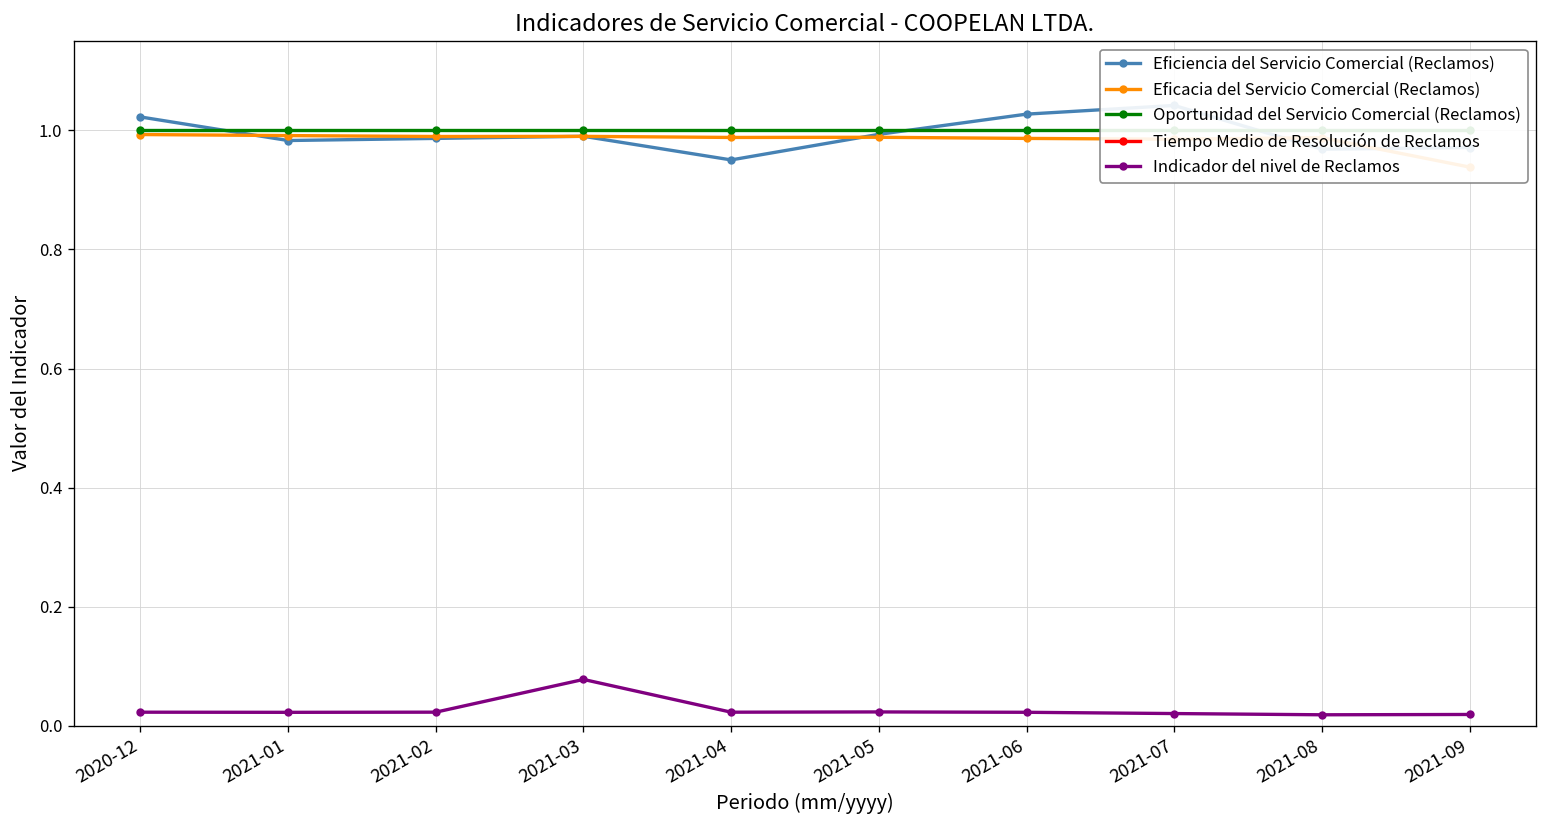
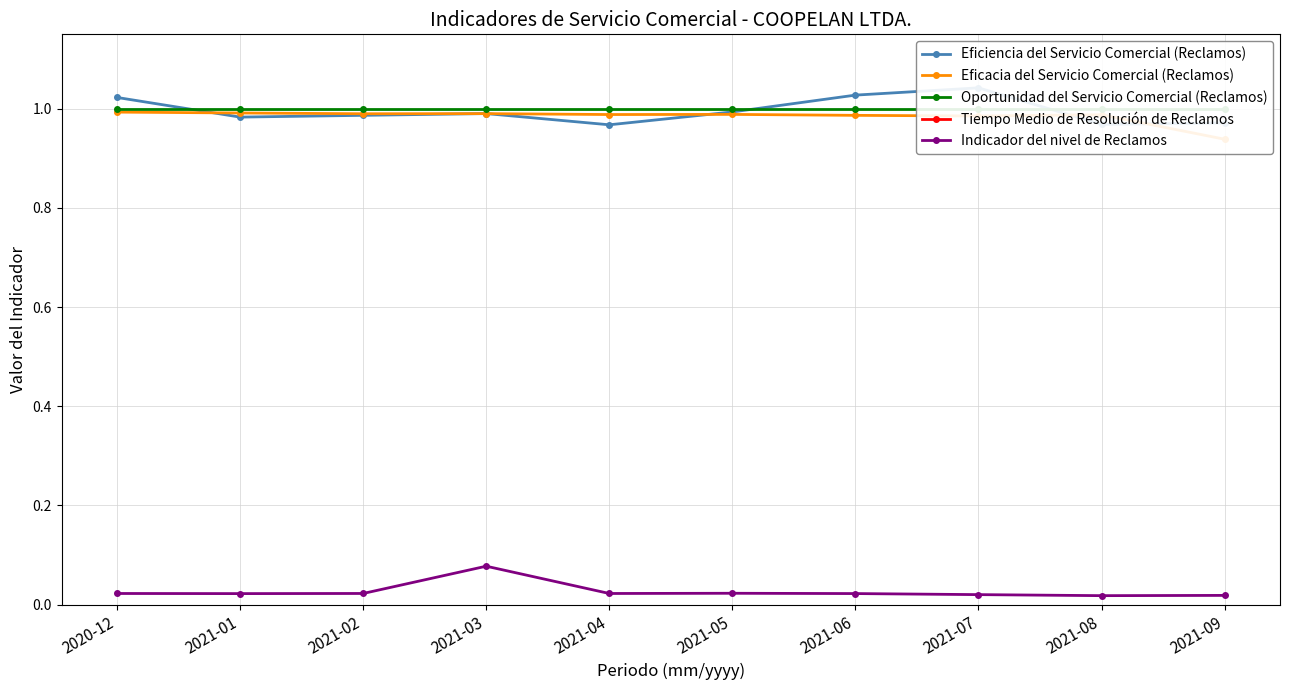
  {
    "Eficiencia del Servicio Comercial (Reclamos)": {
      "2020-12": 1.02,
      "2021-01": 0.98,
-     "2021-04": 0.95,
+     "2021-04": 0.97,
      "2021-06": 1.03
    },
    "Eficacia del Servicio Comercial (Reclamos)": {
      "2020-12": 0.99,
      "2021-01": 0.99,
      "2021-04": 0.99,
      "2021-06": 0.99
    },
    "Oportunidad del Servicio Comercial (Reclamos)": {
      "2020-12": 1.00,
      "2021-01": 1.00,
      "2021-02": 1.00,
      "2021-03": 1.00,
      "2021-04": 1.00,
      "2021-05": 1.00,
      "2021-06": 1.00
    },
    "Indicador del nivel de Reclamos": {
      "2020-12": 0.02,
      "2021-01": 0.02,
      "2021-02": 0.02,
      "2021-03": 0.08,
      "2021-04": 0.02,
      "2021-05": 0.02,
      "2021-06": 0.02,
      "2021-07": 0.02,
      "2021-08": 0.02,
      "2021-09": 0.02
    }
  }
